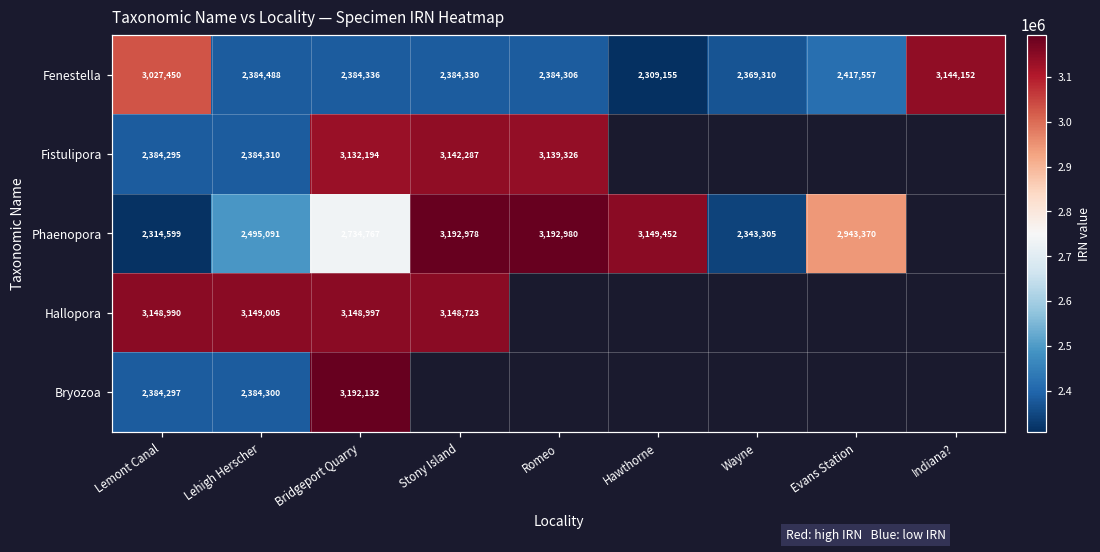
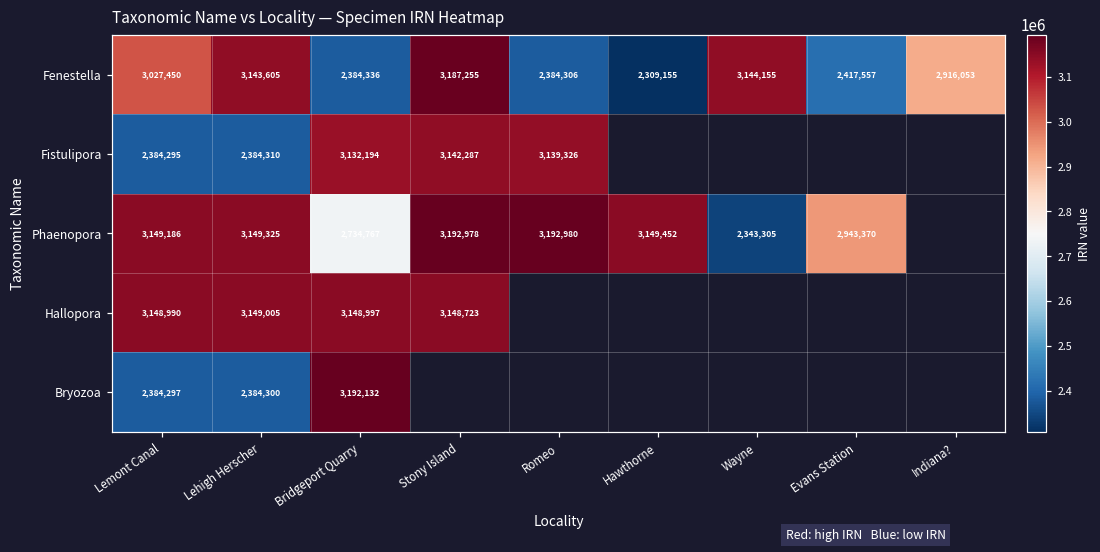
  {
    "Fenestella": {
      "Lemont Canal": "3,027,450",
-     "Lehigh Herscher": "2,384,488",
+     "Lehigh Herscher": "3,143,605",
      "Bridgeport Quarry": "2,384,336",
-     "Stony Island": "2,384,330",
+     "Stony Island": "3,187,255",
      "Romeo": "2,384,306",
      "Hawthorne": "2,309,155",
-     "Wayne": "2,369,310",
+     "Wayne": "3,144,155",
      "Evans Station": "2,417,557",
-     "Indiana?": "3,144,152"
+     "Indiana?": "2,916,053"
    },
    "Fistulipora": {
      "Lemont Canal": "2,384,295",
      "Lehigh Herscher": "2,384,310",
      "Bridgeport Quarry": "3,132,194",
      "Stony Island": "3,142,287",
      "Romeo": "3,139,326"
    },
    "Phaenopora": {
-     "Lemont Canal": "2,314,599",
-     "Lehigh Herscher": "2,495,091",
+     "Lemont Canal": "3,149,186",
+     "Lehigh Herscher": "3,149,325",
      "Stony Island": "3,192,978",
      "Romeo": "3,192,980",
      "Hawthorne": "3,149,452",
      "Wayne": "2,343,305",
      "Evans Station": "2,943,370"
    },
    "Hallopora": {
      "Lemont Canal": "3,148,990",
      "Lehigh Herscher": "3,149,005",
      "Bridgeport Quarry": "3,148,997",
      "Stony Island": "3,148,723"
    },
    "Bryozoa": {
      "Lemont Canal": "2,384,297",
      "Lehigh Herscher": "2,384,300",
      "Bridgeport Quarry": "3,192,132"
    }
  }
